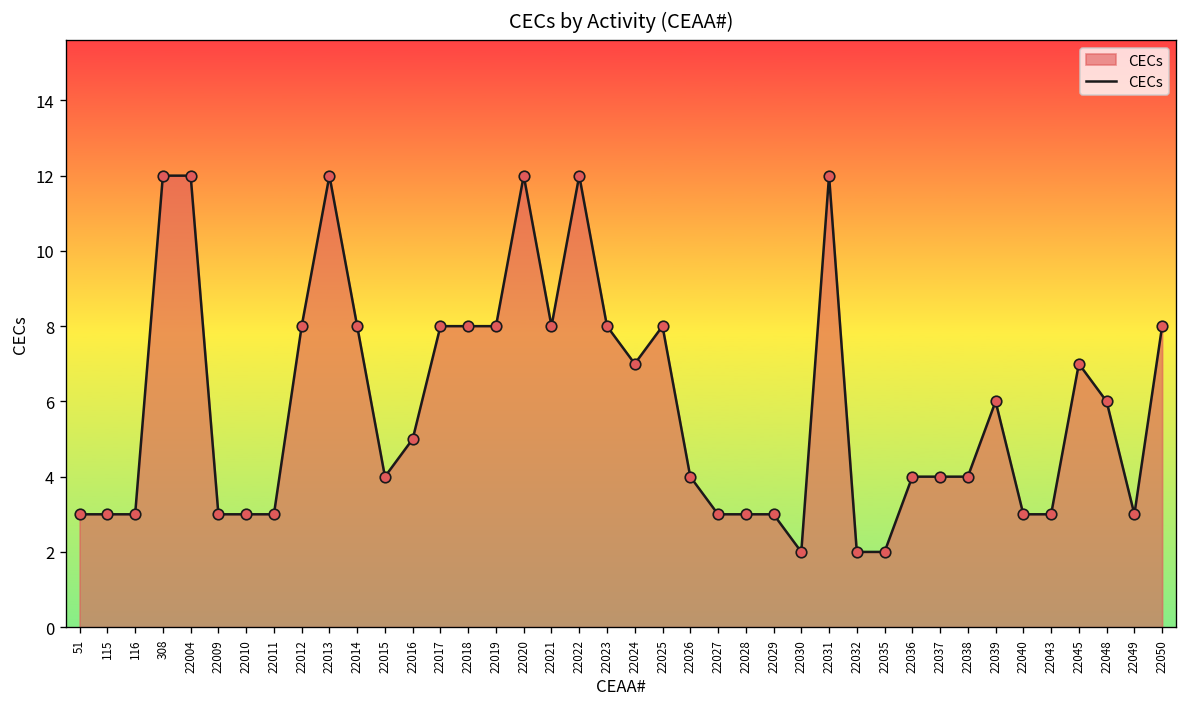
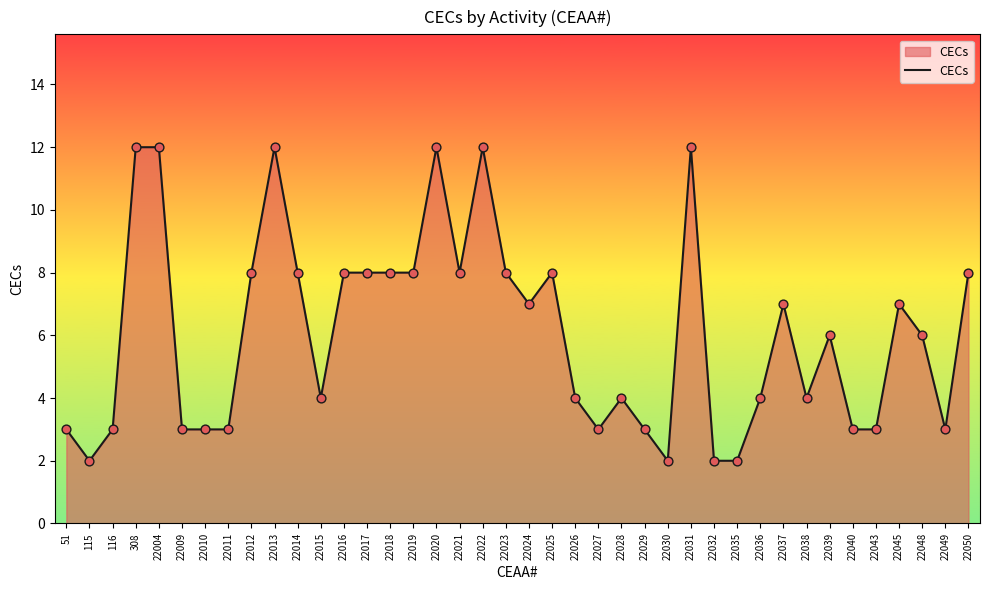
  {
    "51": 3,
-   "115": 3,
+   "115": 2,
    "116": 3,
    "308": 12,
    "22004": 12,
    "22009": 3,
    "22010": 3,
    "22011": 3,
    "22012": 8,
    "22013": 12,
    "22014": 8,
    "22015": 4,
-   "22016": 5,
+   "22016": 8,
    "22017": 8,
    "22018": 8,
    "22019": 8,
    "22020": 12,
    "22021": 8,
    "22022": 12,
    "22023": 8,
    "22024": 7,
    "22025": 8,
    "22026": 4,
    "22027": 3,
-   "22028": 3,
+   "22028": 4,
    "22029": 3,
    "22030": 2,
    "22031": 12,
    "22032": 2,
    "22035": 2,
    "22036": 4,
-   "22037": 4,
+   "22037": 7,
    "22038": 4,
    "22039": 6,
    "22040": 3,
    "22043": 3,
    "22045": 7,
    "22048": 6,
    "22049": 3,
    "22050": 8
  }
